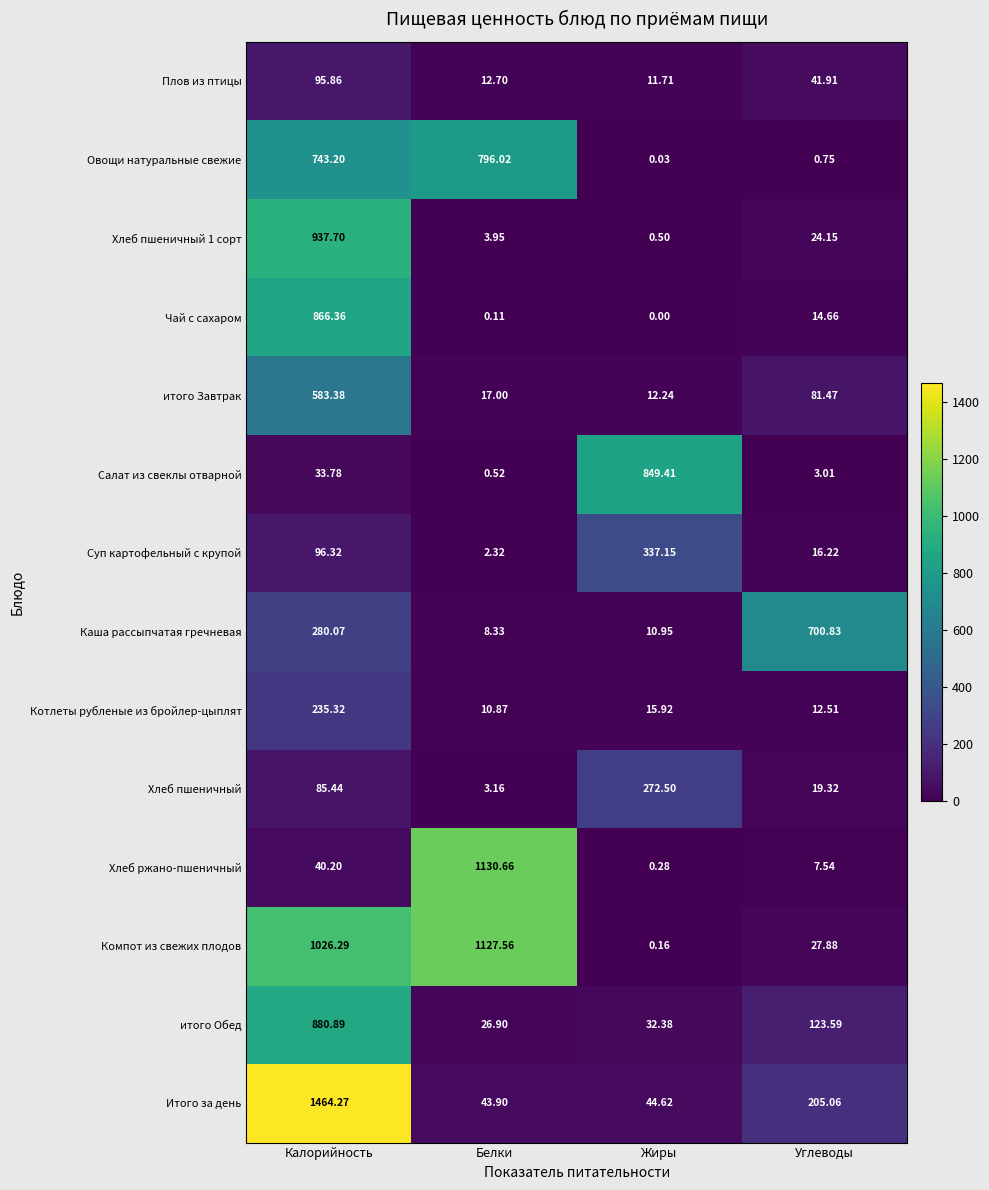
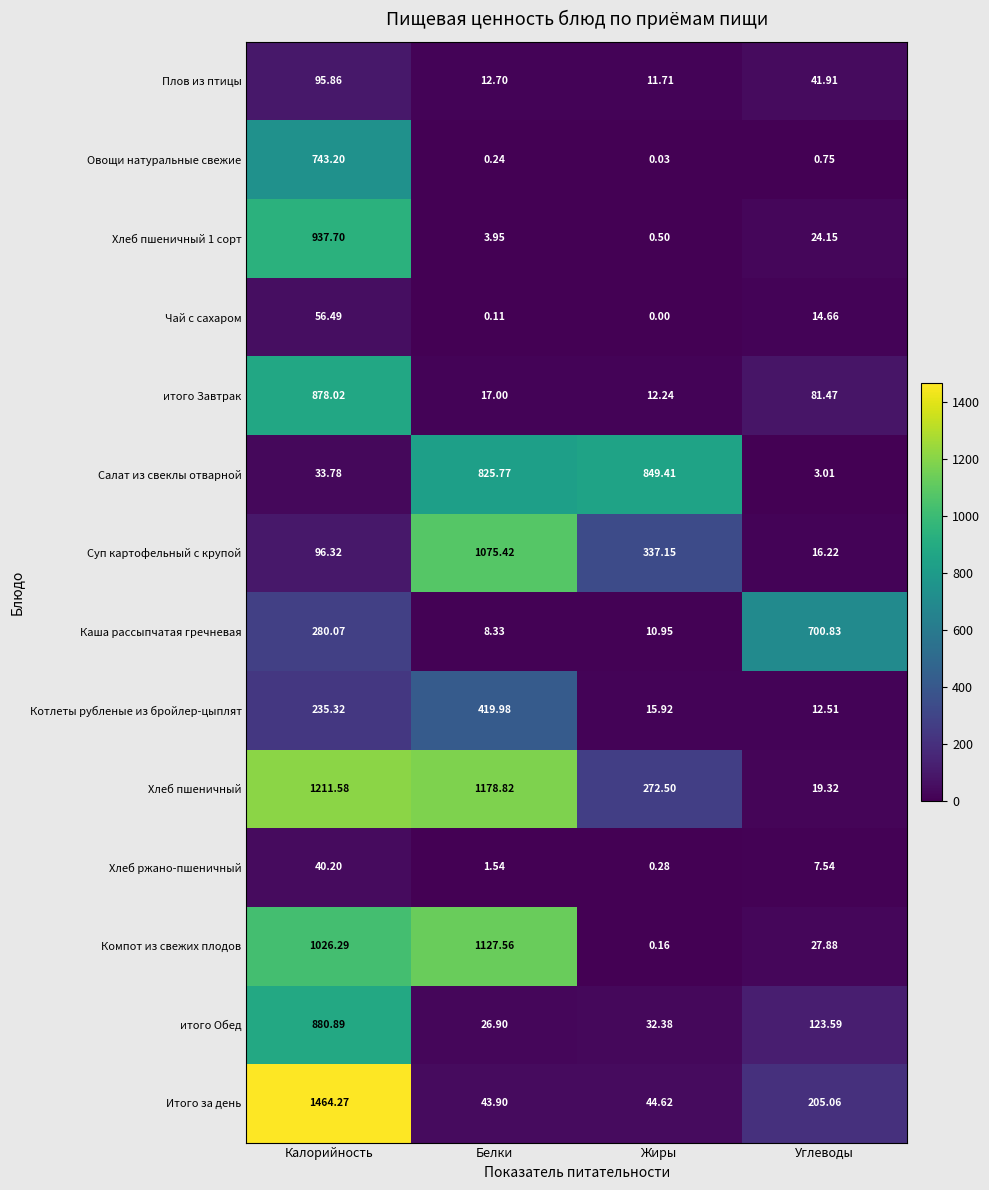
  {
    "Плов из птицы": {
      "Калорийность": 95.86,
      "Белки": 12.70,
      "Жиры": 11.71,
      "Углеводы": 41.91
    },
    "Овощи натуральные свежие": {
      "Калорийность": 743.20,
-     "Белки": 796.02,
+     "Белки": 0.24,
      "Жиры": 0.03,
      "Углеводы": 0.75
    },
    "Хлеб пшеничный 1 сорт": {
      "Калорийность": 937.70,
      "Белки": 3.95,
      "Жиры": 0.50,
      "Углеводы": 24.15
    },
    "Чай с сахаром": {
-     "Калорийность": 866.36,
+     "Калорийность": 56.49,
      "Белки": 0.11,
      "Жиры": 0.00,
      "Углеводы": 14.66
    },
    "итого Завтрак": {
-     "Калорийность": 583.38,
+     "Калорийность": 878.02,
      "Белки": 17.00,
      "Жиры": 12.24,
      "Углеводы": 81.47
    },
    "Салат из свеклы отварной": {
      "Калорийность": 33.78,
-     "Белки": 0.52,
+     "Белки": 825.77,
      "Жиры": 849.41,
      "Углеводы": 3.01
    },
    "Суп картофельный с крупой": {
      "Калорийность": 96.32,
-     "Белки": 2.32,
+     "Белки": 1075.42,
      "Жиры": 337.15,
      "Углеводы": 16.22
    },
    "Каша рассыпчатая гречневая": {
      "Калорийность": 280.07,
      "Белки": 8.33,
      "Жиры": 10.95,
      "Углеводы": 700.83
    },
    "Котлеты рубленые из бройлер-цыплят": {
      "Калорийность": 235.32,
-     "Белки": 10.87,
+     "Белки": 419.98,
      "Жиры": 15.92,
      "Углеводы": 12.51
    },
    "Хлеб пшеничный": {
-     "Калорийность": 85.44,
-     "Белки": 3.16,
+     "Калорийность": 1211.58,
+     "Белки": 1178.82,
      "Жиры": 272.50,
      "Углеводы": 19.32
    },
    "Хлеб ржано-пшеничный": {
      "Калорийность": 40.20,
-     "Белки": 1130.66,
+     "Белки": 1.54,
      "Жиры": 0.28,
      "Углеводы": 7.54
    },
    "Компот из свежих плодов": {
      "Калорийность": 1026.29,
      "Белки": 1127.56,
      "Жиры": 0.16,
      "Углеводы": 27.88
    },
    "итого Обед": {
      "Калорийность": 880.89,
      "Белки": 26.90,
      "Жиры": 32.38,
      "Углеводы": 123.59
    },
    "Итого за день": {
      "Калорийность": 1464.27,
      "Белки": 43.90,
      "Жиры": 44.62,
      "Углеводы": 205.06
    }
  }
